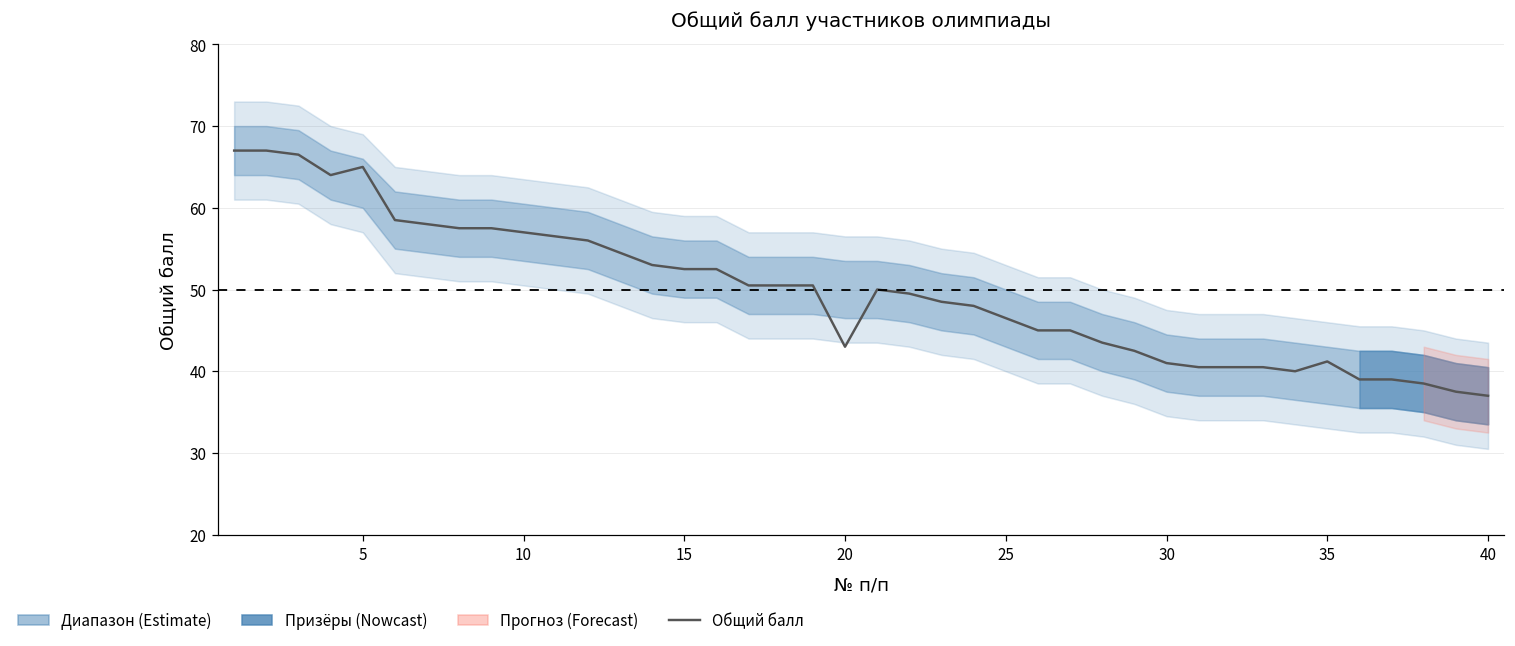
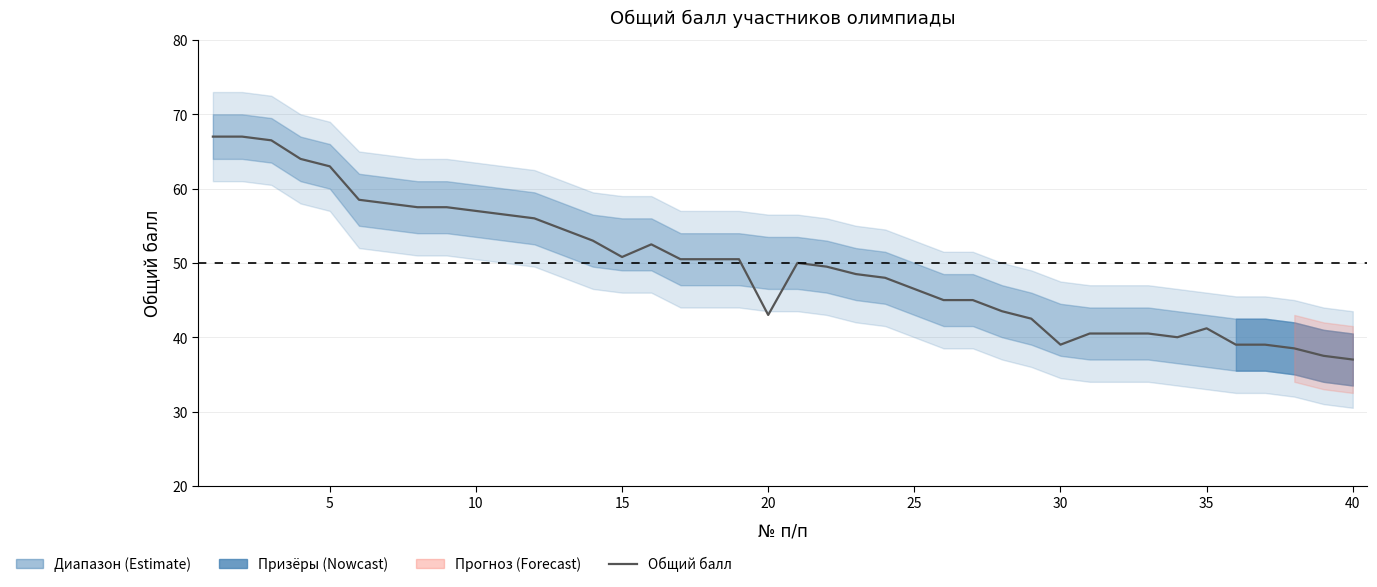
  {
    "Общий балл": {
-     "5": 65,
+     "5": 63,
      "10": 57,
-     "15": 53,
+     "15": 51,
      "20": 43,
      "25": 47,
-     "30": 41,
+     "30": 39,
      "35": 41,
      "40": 37
    }
  }
